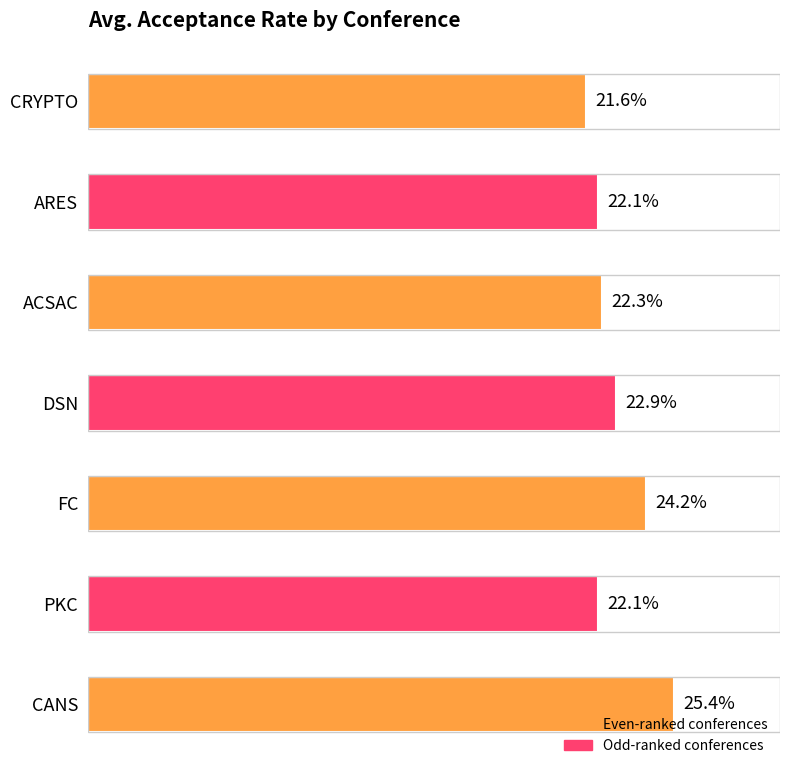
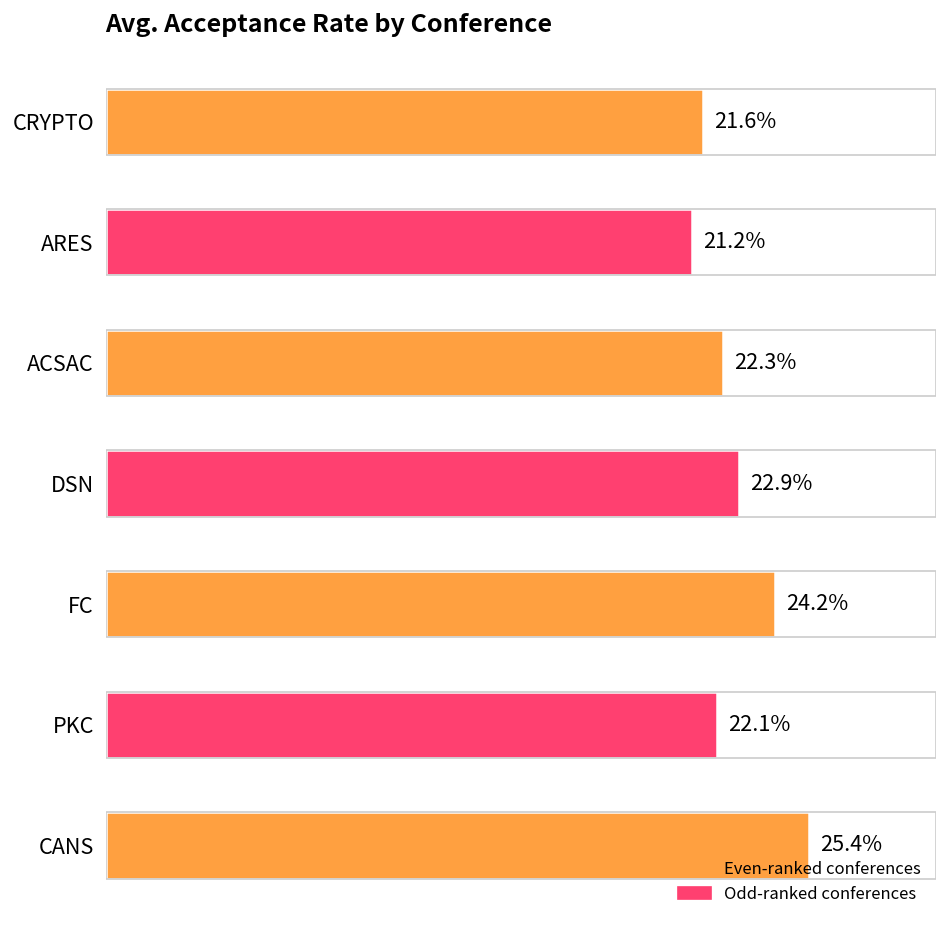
  {
    "CRYPTO": "21.6%",
-   "ARES": "22.1%",
+   "ARES": "21.2%",
    "ACSAC": "22.3%",
    "DSN": "22.9%",
    "FC": "24.2%",
    "PKC": "22.1%",
    "CANS": "25.4%"
  }
